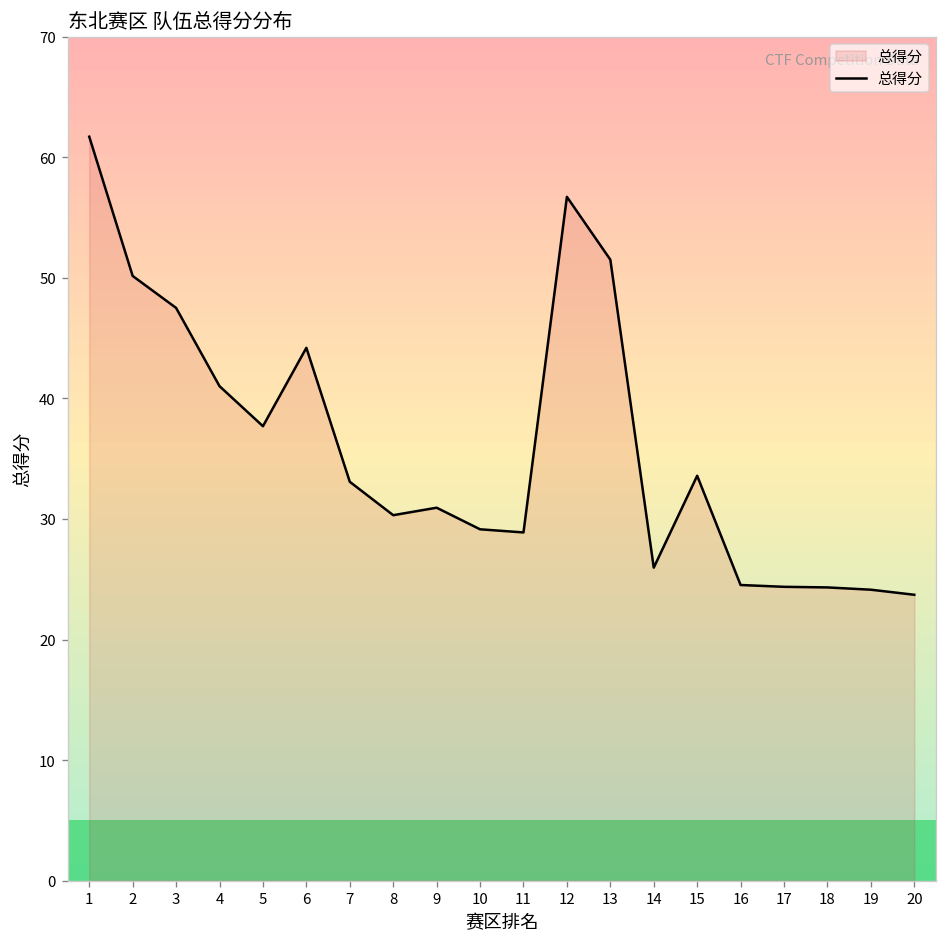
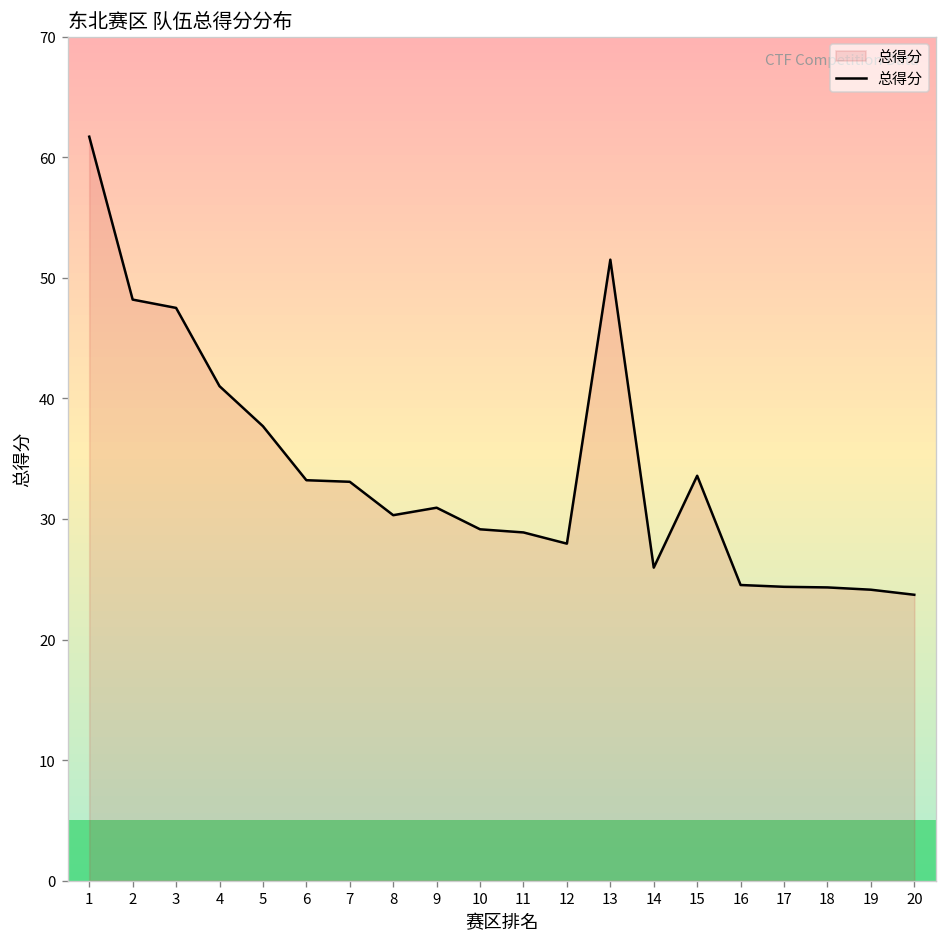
  {
    "1": 61.7,
-   "2": 50.2,
+   "2": 48.2,
    "3": 47.5,
    "4": 41.0,
    "5": 37.7,
-   "6": 44.2,
+   "6": 33.2,
    "7": 33.1,
    "8": 30.3,
    "9": 30.9,
    "10": 29.1,
    "11": 28.9,
-   "12": 56.7,
+   "12": 28.0,
    "13": 51.5,
    "14": 26.0,
    "15": 33.6,
    "16": 24.5,
    "17": 24.4,
    "18": 24.3,
    "19": 24.1,
    "20": 23.7
  }
